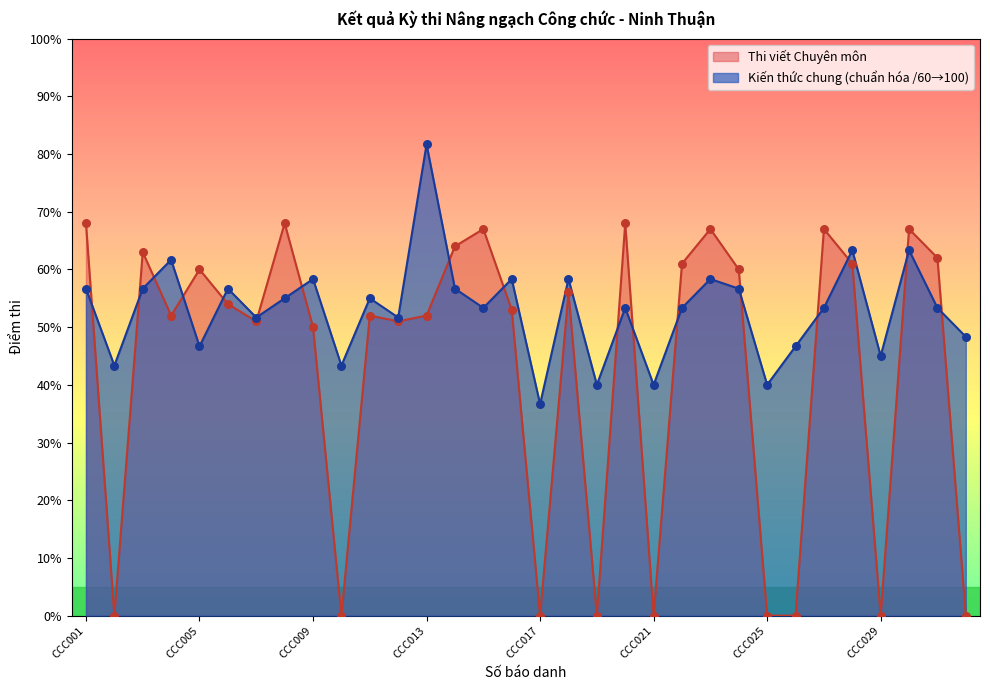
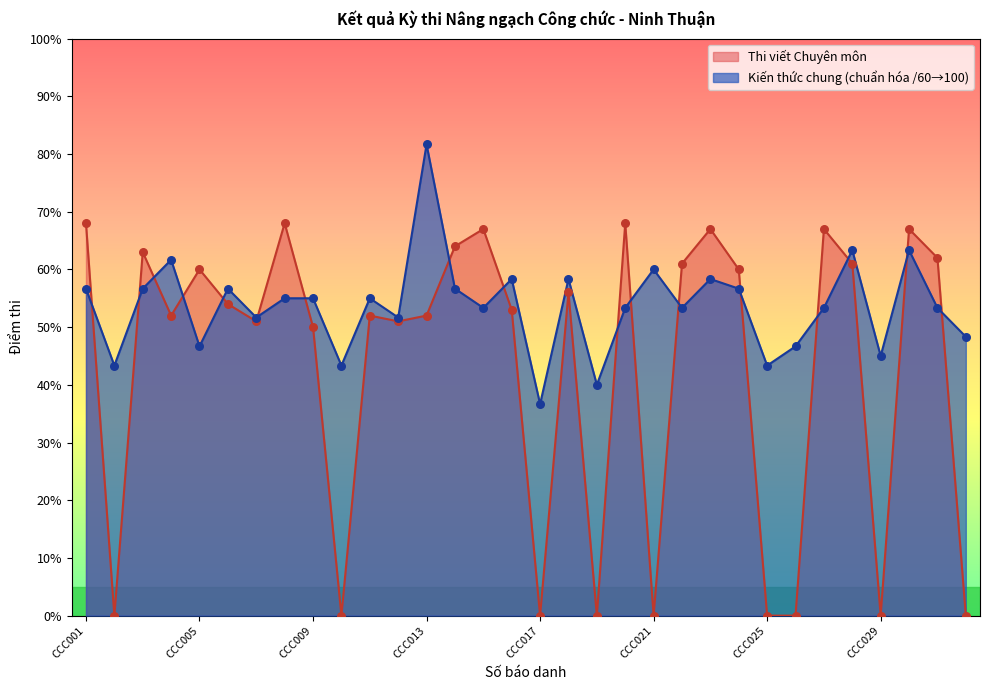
  {
    "Thi viết Chuyên môn": {
      "CCC001": "68%",
      "CCC005": "60%",
      "CCC009": "50%",
      "CCC013": "52%"
    },
    "Kiến thức chung (chuẩn hóa /60→100)": {
      "CCC001": "57%",
      "CCC005": "47%",
-     "CCC009": "58%",
+     "CCC009": "55%",
      "CCC013": "82%",
      "CCC017": "37%",
-     "CCC021": "40%",
-     "CCC025": "40%",
+     "CCC021": "60%",
+     "CCC025": "43%",
      "CCC029": "45%"
    }
  }
